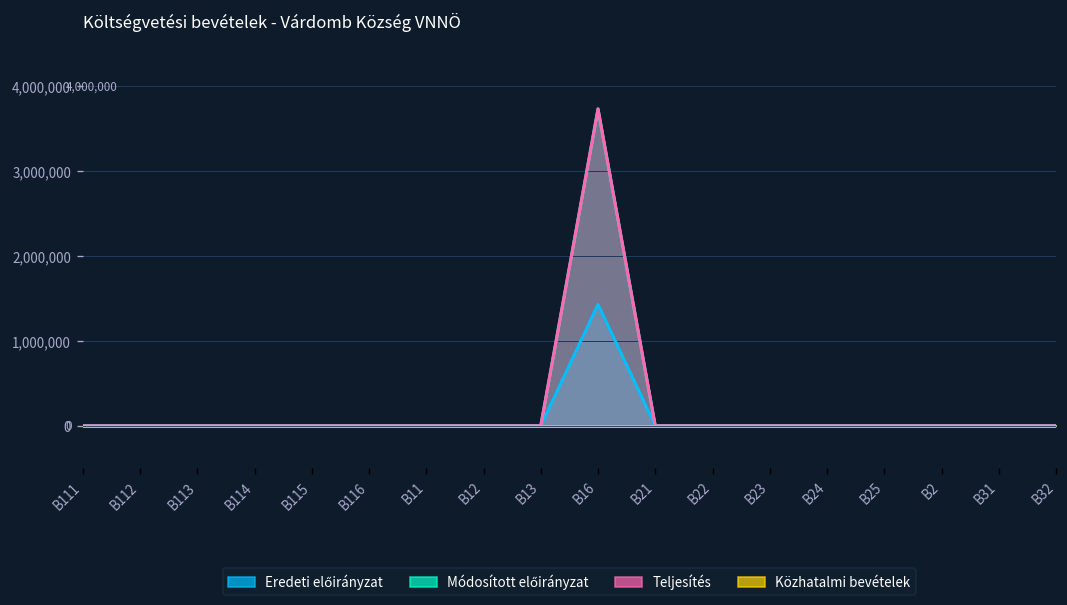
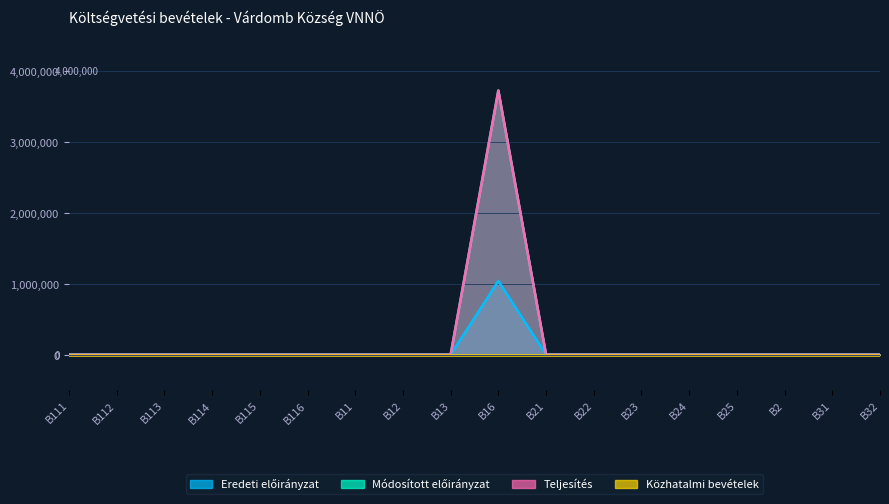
  {
    "Eredeti előirányzat": {
-     "B16": "1,400,000"
+     "B16": "1,000,000"
    },
    "Teljesítés": {
      "B16": "3,700,000"
    },
    "Közhatalmi bevételek": {
      "B16": "0"
    }
  }
